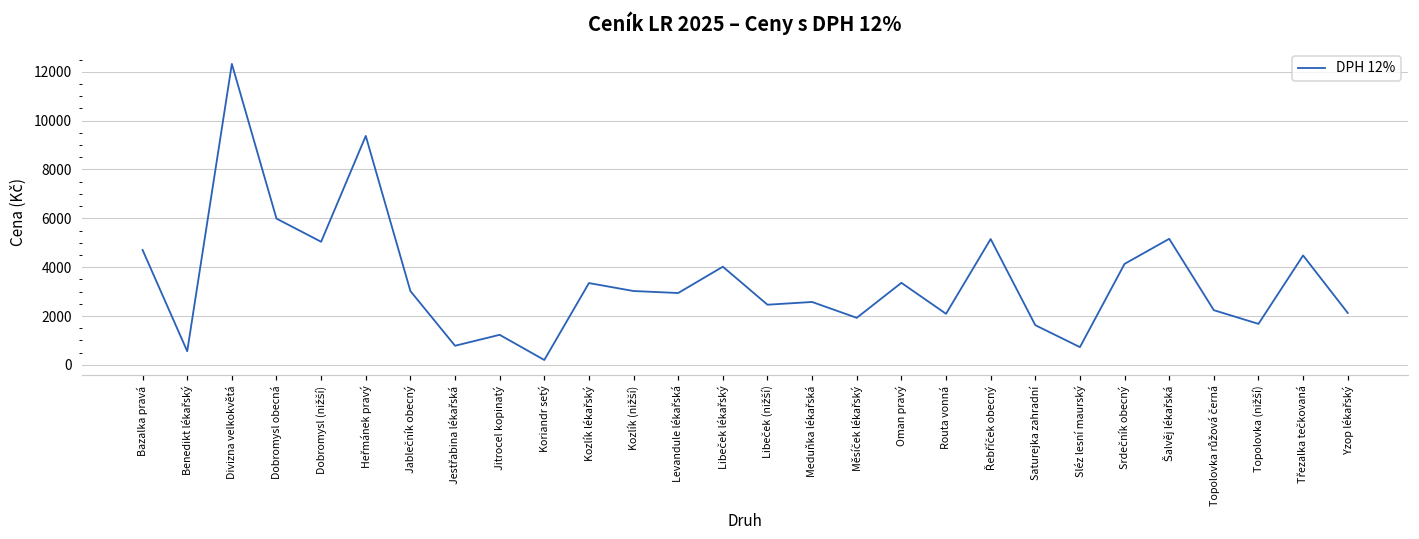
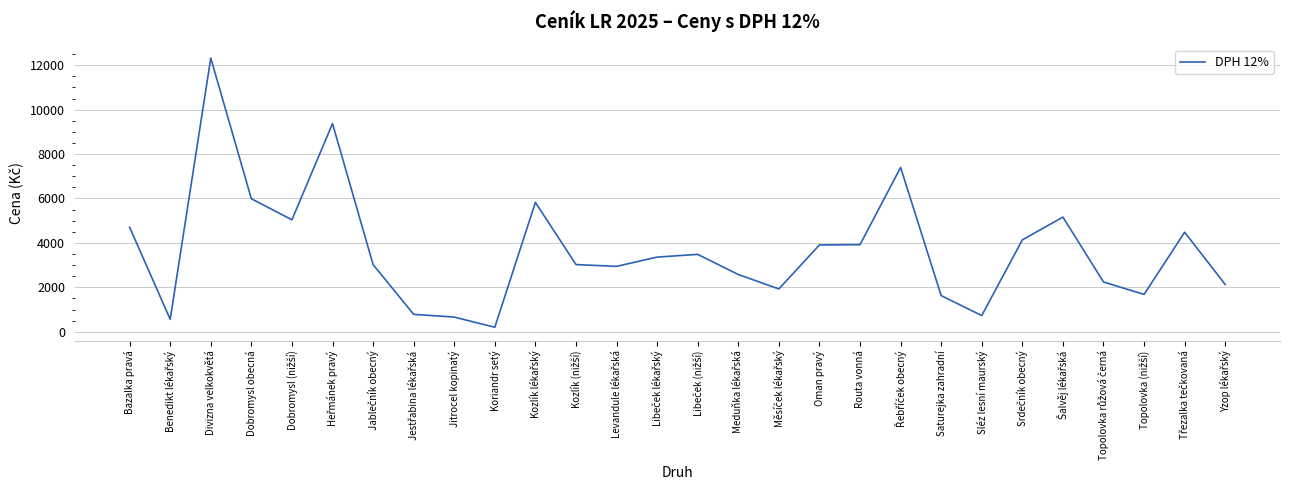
  {
    "Bazalka pravá": 4700,
    "Benedikt lékařský": 600,
    "Divizna velkokvětá": 12300,
    "Dobromysl obecná": 6000,
    "Dobromysl (nižší)": 5000,
    "Heřmánek pravý": 9400,
    "Jablečník obecný": 3000,
    "Jestřabina lékařská": 800,
-   "Jitrocel kopinatý": 1200,
+   "Jitrocel kopinatý": 700,
    "Koriandr setý": 200,
-   "Kozlík lékařský": 3400,
+   "Kozlík lékařský": 5800,
    "Kozlík (nižší)": 3000,
    "Levandule lékařská": 2900,
-   "Libeček lékařský": 4000,
-   "Libeček (nižší)": 2500,
+   "Libeček lékařský": 3400,
+   "Libeček (nižší)": 3500,
    "Meduňka lékařská": 2600,
    "Měsíček lékařský": 1900,
-   "Oman pravý": 3400,
-   "Routa vonná": 2100,
-   "Řebříček obecný": 5200,
+   "Oman pravý": 3900,
+   "Routa vonná": 3900,
+   "Řebříček obecný": 7400,
    "Saturejka zahradní": 1600,
    "Sléz lesní maurský": 700,
    "Srdečník obecný": 4100,
    "Šalvěj lékařská": 5200,
    "Topolovka růžová černá": 2200,
    "Topolovka (nižší)": 1700,
    "Třezalka tečkovaná": 4500,
    "Yzop lékařský": 2100
  }
